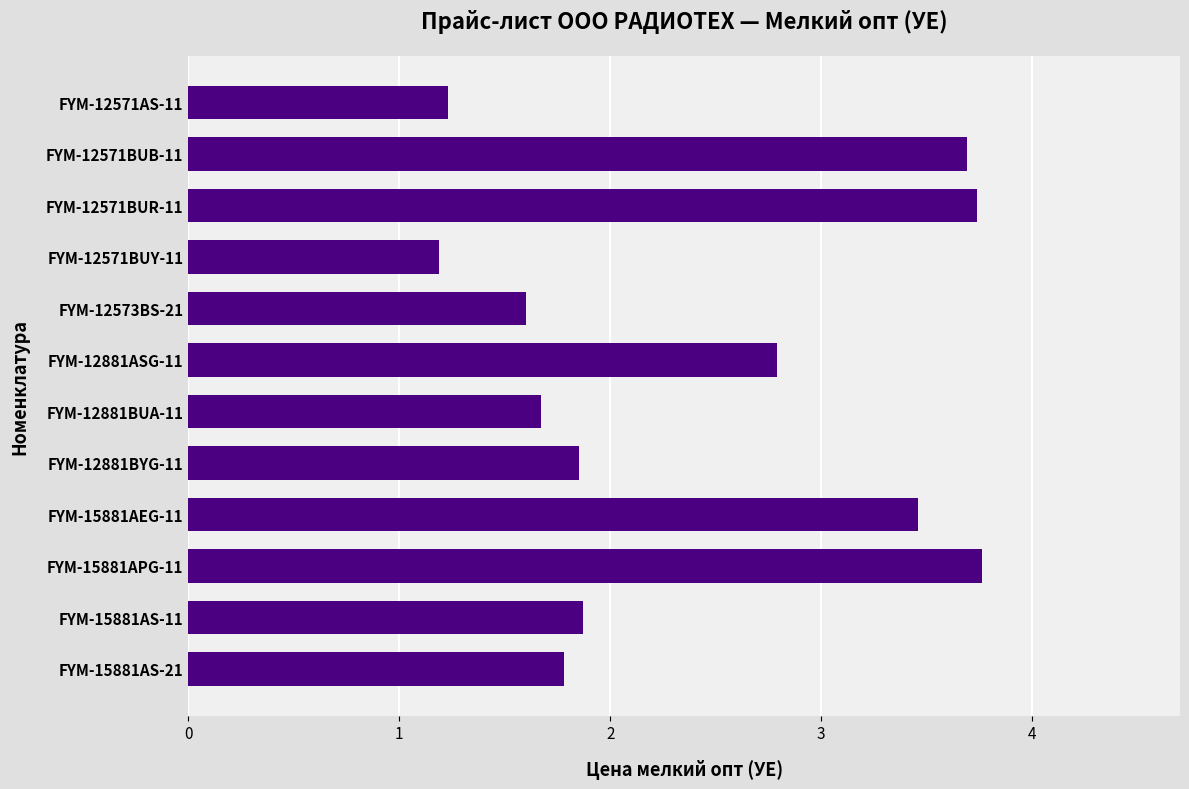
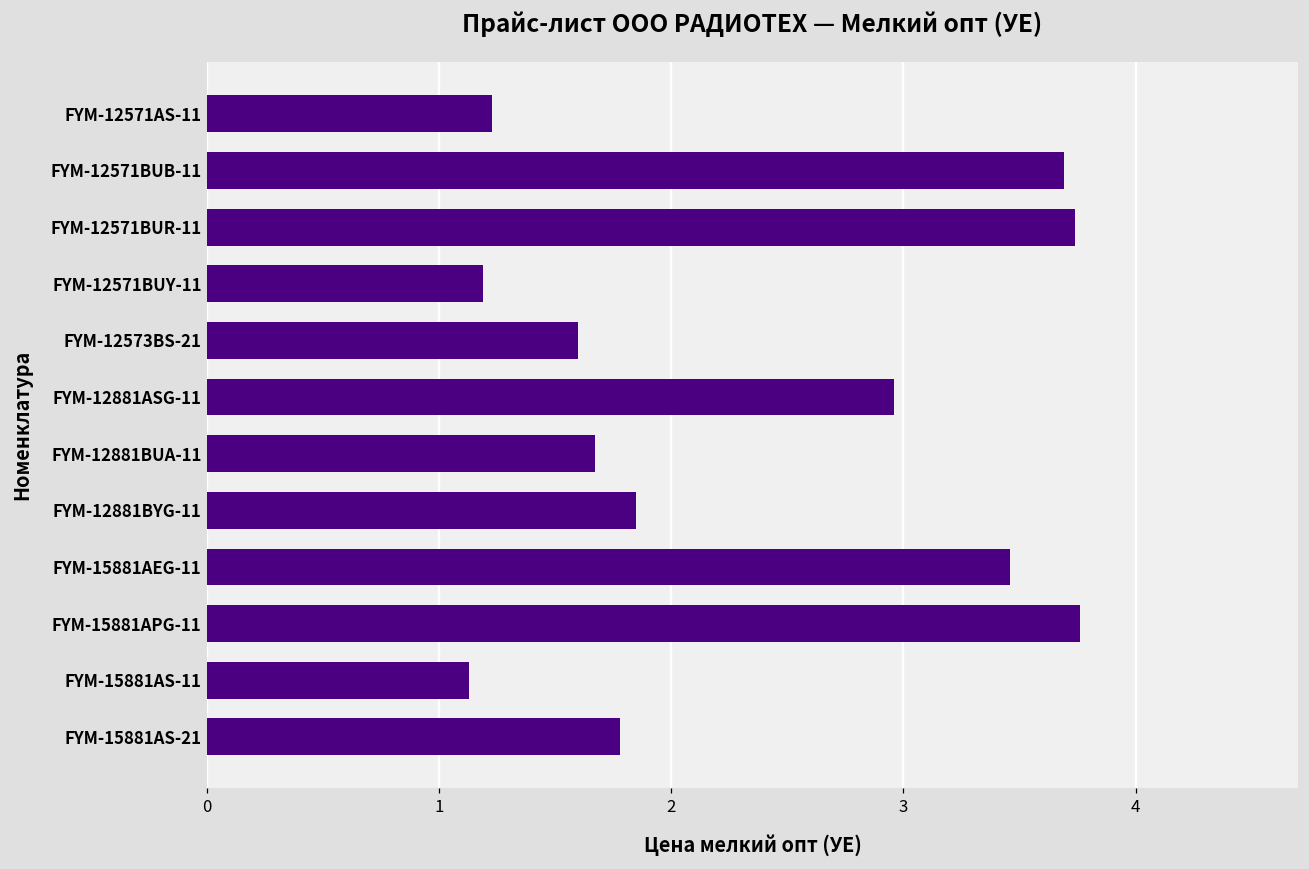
  {
    "FYM-12571AS-11": 1.23,
    "FYM-12571BUB-11": 3.69,
    "FYM-12571BUR-11": 3.74,
    "FYM-12571BUY-11": 1.19,
    "FYM-12573BS-21": 1.60,
-   "FYM-12881ASG-11": 2.79,
+   "FYM-12881ASG-11": 2.96,
    "FYM-12881BUA-11": 1.67,
    "FYM-12881BYG-11": 1.85,
    "FYM-15881AEG-11": 3.46,
    "FYM-15881APG-11": 3.76,
-   "FYM-15881AS-11": 1.87,
+   "FYM-15881AS-11": 1.13,
    "FYM-15881AS-21": 1.78
  }
